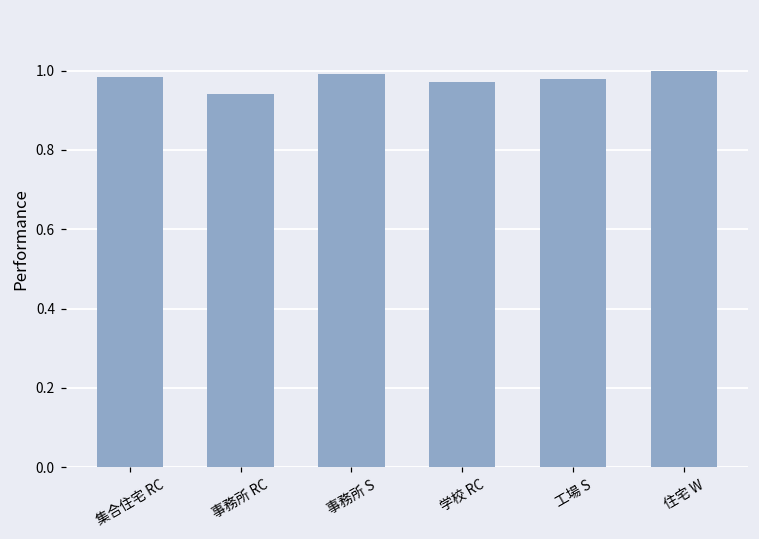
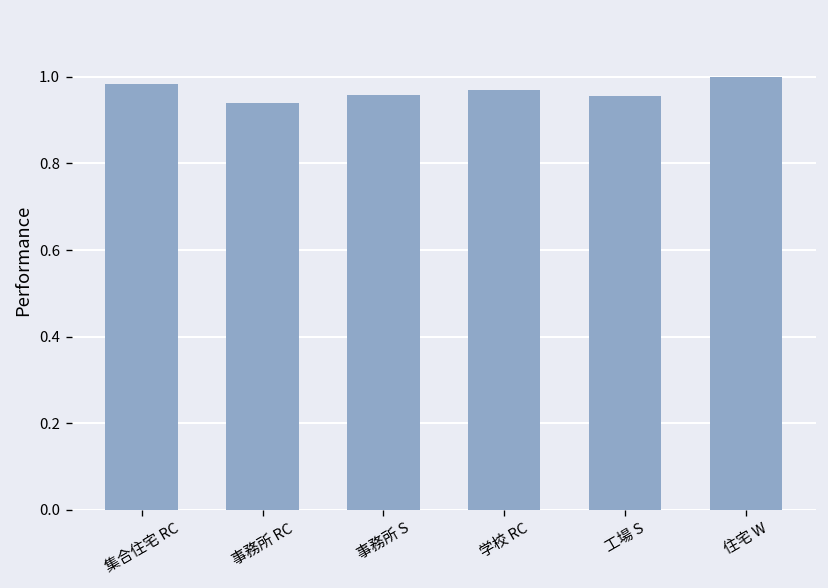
  {
    "集合住宅 RC": 0.98,
    "事務所 RC": 0.94,
-   "事務所 S": 0.99,
+   "事務所 S": 0.96,
    "学校 RC": 0.97,
-   "工場 S": 0.98,
+   "工場 S": 0.96,
    "住宅 W": 1.00
  }
